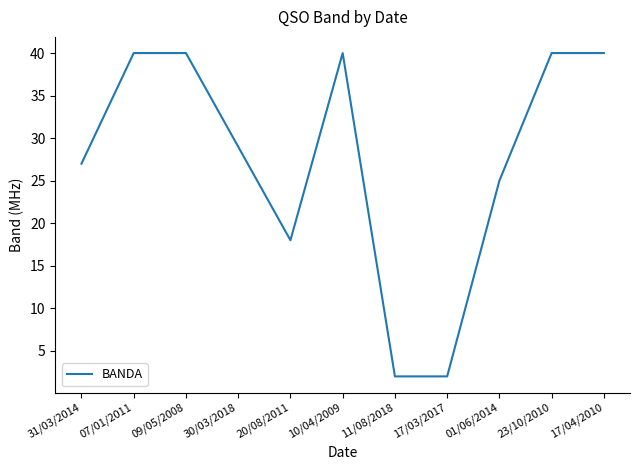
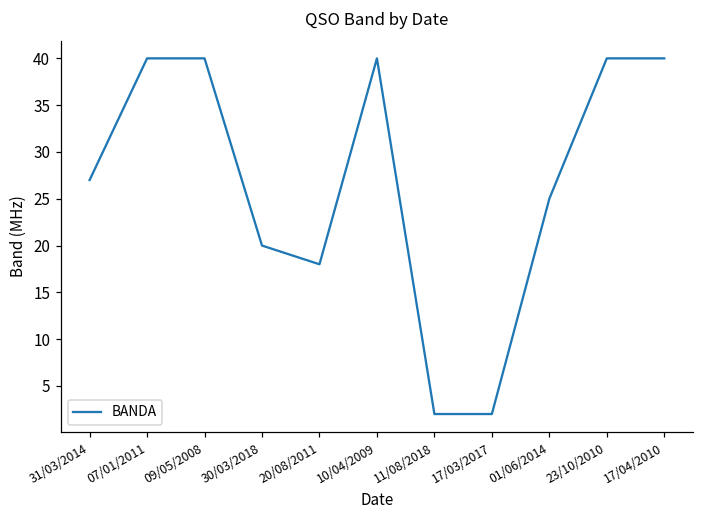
  {
    "31/03/2014": 27,
    "07/01/2011": 40,
    "09/05/2008": 40,
-   "30/03/2018": 29,
+   "30/03/2018": 20,
    "20/08/2011": 18,
    "10/04/2009": 40,
    "11/08/2018": 2,
    "17/03/2017": 2,
    "01/06/2014": 25,
    "23/10/2010": 40,
    "17/04/2010": 40
  }
